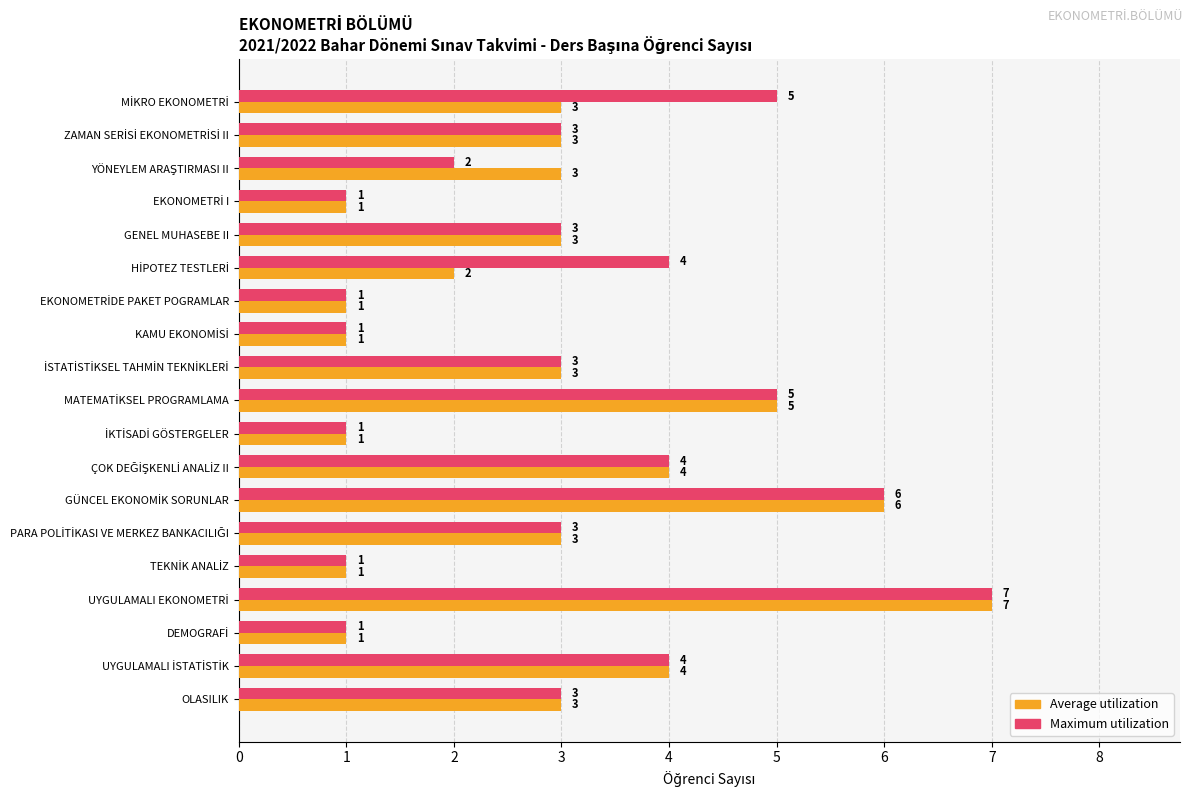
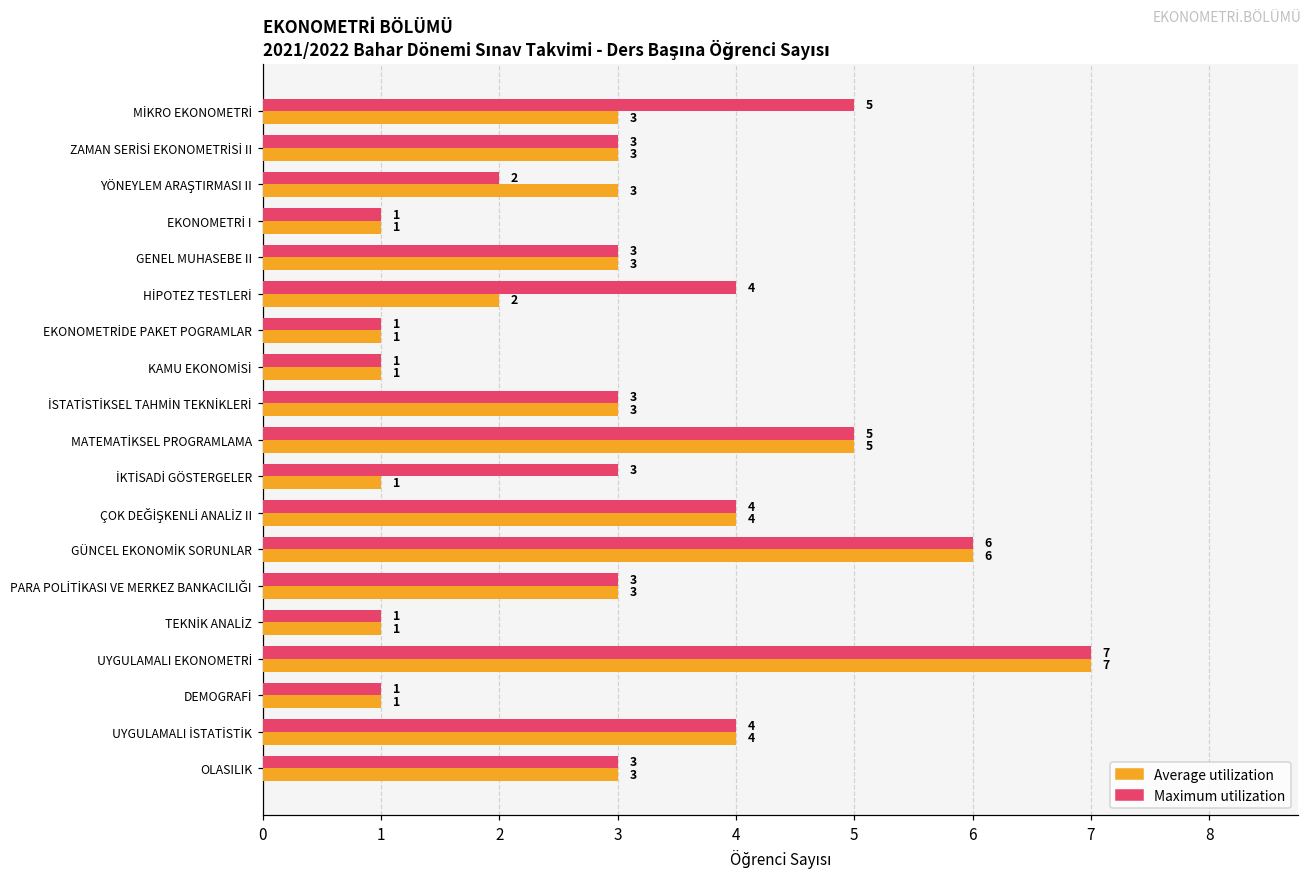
  {
    "Average utilization": {
      "MİKRO EKONOMETRİ": 3,
      "ZAMAN SERİSİ EKONOMETRİSİ II": 3,
      "YÖNEYLEM ARAŞTIRMASI II": 3,
      "EKONOMETRİ I": 1,
      "GENEL MUHASEBE II": 3,
      "HİPOTEZ TESTLERİ": 2,
      "EKONOMETRİDE PAKET POGRAMLAR": 1,
      "KAMU EKONOMİSİ": 1,
      "İSTATİSTİKSEL TAHMİN TEKNİKLERİ": 3,
      "MATEMATİKSEL PROGRAMLAMA": 5,
      "İKTİSADİ GÖSTERGELER": 1,
      "ÇOK DEĞİŞKENLİ ANALİZ II": 4,
      "GÜNCEL EKONOMİK SORUNLAR": 6,
      "PARA POLİTİKASI VE MERKEZ BANKACILIĞI": 3,
      "TEKNİK ANALİZ": 1,
      "UYGULAMALI EKONOMETRİ": 7,
      "DEMOGRAFİ": 1,
      "UYGULAMALI İSTATİSTİK": 4,
      "OLASILIK": 3
    },
    "Maximum utilization": {
      "MİKRO EKONOMETRİ": 5,
      "ZAMAN SERİSİ EKONOMETRİSİ II": 3,
      "YÖNEYLEM ARAŞTIRMASI II": 2,
      "EKONOMETRİ I": 1,
      "GENEL MUHASEBE II": 3,
      "HİPOTEZ TESTLERİ": 4,
      "EKONOMETRİDE PAKET POGRAMLAR": 1,
      "KAMU EKONOMİSİ": 1,
      "İSTATİSTİKSEL TAHMİN TEKNİKLERİ": 3,
      "MATEMATİKSEL PROGRAMLAMA": 5,
-     "İKTİSADİ GÖSTERGELER": 1,
+     "İKTİSADİ GÖSTERGELER": 3,
      "ÇOK DEĞİŞKENLİ ANALİZ II": 4,
      "GÜNCEL EKONOMİK SORUNLAR": 6,
      "PARA POLİTİKASI VE MERKEZ BANKACILIĞI": 3,
      "TEKNİK ANALİZ": 1,
      "UYGULAMALI EKONOMETRİ": 7,
      "DEMOGRAFİ": 1,
      "UYGULAMALI İSTATİSTİK": 4,
      "OLASILIK": 3
    }
  }
